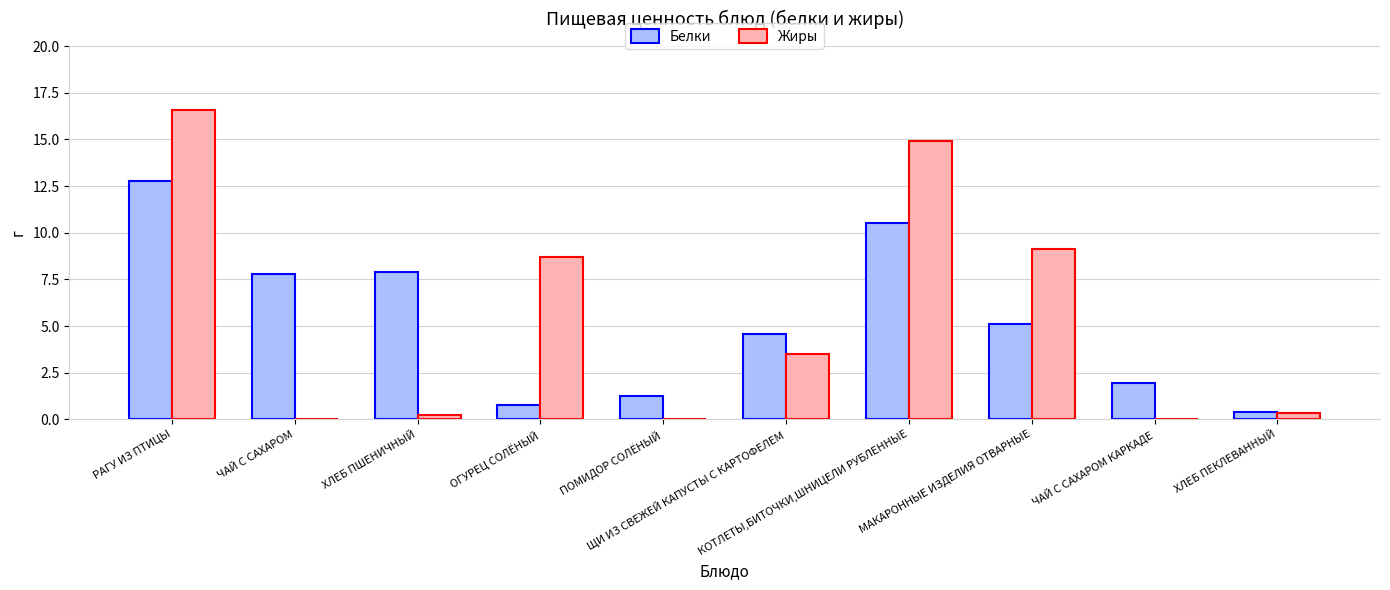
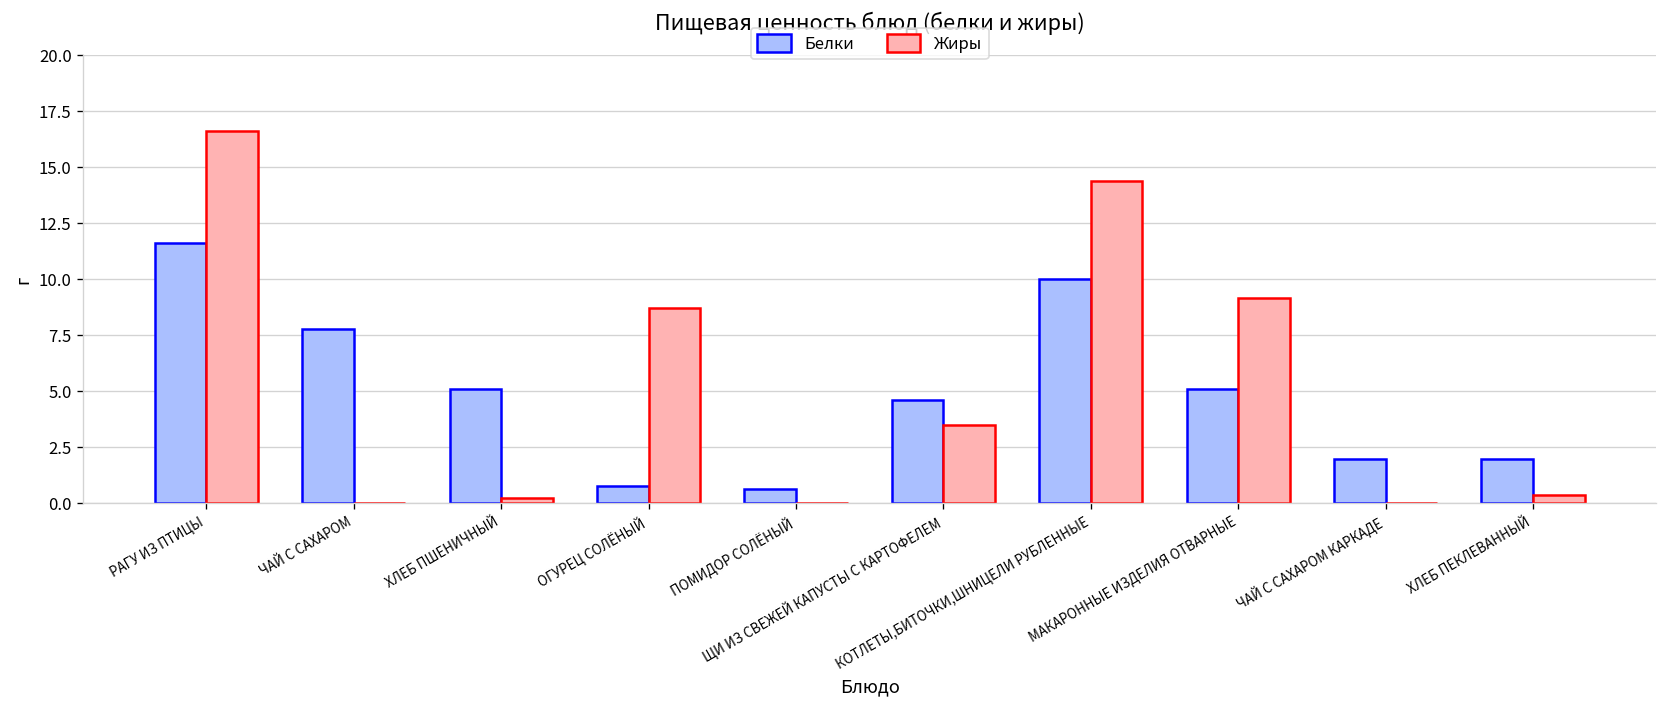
  {
    "Белки": {
-     "РАГУ ИЗ ПТИЦЫ": 12.8,
+     "РАГУ ИЗ ПТИЦЫ": 11.6,
      "ЧАЙ С САХАРОМ": 7.8,
-     "ХЛЕБ ПШЕНИЧНЫЙ": 7.9,
+     "ХЛЕБ ПШЕНИЧНЫЙ": 5.1,
      "ОГУРЕЦ СОЛЁНЫЙ": 0.8,
-     "ПОМИДОР СОЛЁНЫЙ": 1.2,
+     "ПОМИДОР СОЛЁНЫЙ": 0.6,
      "ЩИ ИЗ СВЕЖЕЙ КАПУСТЫ С КАРТОФЕЛЕМ": 4.6,
-     "КОТЛЕТЫ,БИТОЧКИ,ШНИЦЕЛИ РУБЛЕННЫЕ": 10.5,
+     "КОТЛЕТЫ,БИТОЧКИ,ШНИЦЕЛИ РУБЛЕННЫЕ": 10.0,
      "МАКАРОННЫЕ ИЗДЕЛИЯ ОТВАРНЫЕ": 5.1,
      "ЧАЙ С САХАРОМ КАРКАДЕ": 2.0,
-     "ХЛЕБ ПЕКЛЕВАННЫЙ": 0.4
+     "ХЛЕБ ПЕКЛЕВАННЫЙ": 2.0
    },
    "Жиры": {
      "РАГУ ИЗ ПТИЦЫ": 16.6,
      "ЧАЙ С САХАРОМ": 0.0,
      "ХЛЕБ ПШЕНИЧНЫЙ": 0.2,
      "ОГУРЕЦ СОЛЁНЫЙ": 8.7,
      "ПОМИДОР СОЛЁНЫЙ": 0.0,
      "ЩИ ИЗ СВЕЖЕЙ КАПУСТЫ С КАРТОФЕЛЕМ": 3.5,
-     "КОТЛЕТЫ,БИТОЧКИ,ШНИЦЕЛИ РУБЛЕННЫЕ": 14.9,
+     "КОТЛЕТЫ,БИТОЧКИ,ШНИЦЕЛИ РУБЛЕННЫЕ": 14.4,
      "МАКАРОННЫЕ ИЗДЕЛИЯ ОТВАРНЫЕ": 9.2,
      "ЧАЙ С САХАРОМ КАРКАДЕ": 0.0,
      "ХЛЕБ ПЕКЛЕВАННЫЙ": 0.4
    }
  }
